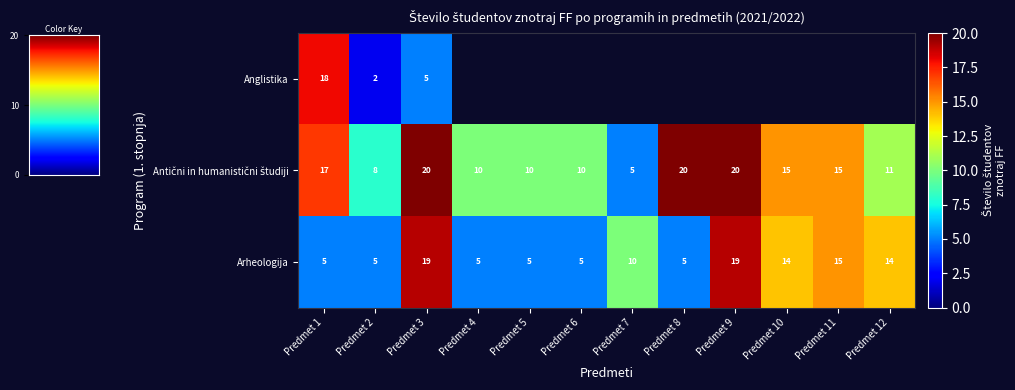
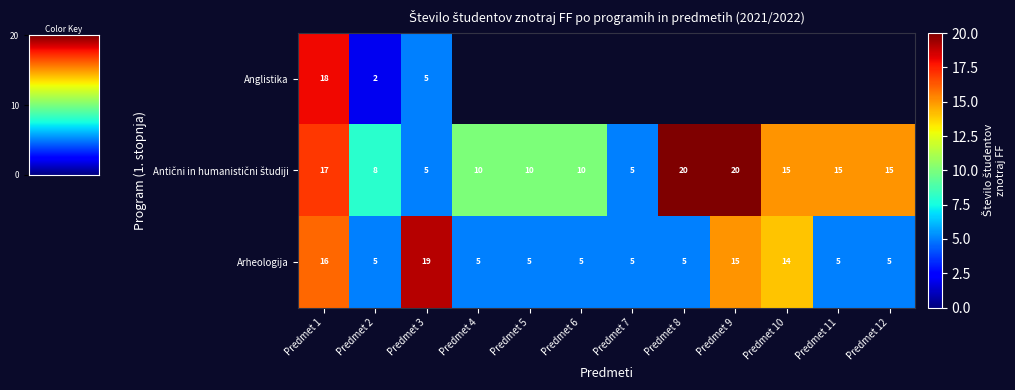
  {
    "Anglistika": {
      "Predmet 1": 18,
      "Predmet 2": 2,
      "Predmet 3": 5
    },
    "Antični in humanistični študiji": {
      "Predmet 1": 17,
      "Predmet 2": 8,
-     "Predmet 3": 20,
+     "Predmet 3": 5,
      "Predmet 4": 10,
      "Predmet 5": 10,
      "Predmet 6": 10,
      "Predmet 7": 5,
      "Predmet 8": 20,
      "Predmet 9": 20,
      "Predmet 10": 15,
      "Predmet 11": 15,
-     "Predmet 12": 11
+     "Predmet 12": 15
    },
    "Arheologija": {
-     "Predmet 1": 5,
+     "Predmet 1": 16,
      "Predmet 2": 5,
      "Predmet 3": 19,
      "Predmet 4": 5,
      "Predmet 5": 5,
      "Predmet 6": 5,
-     "Predmet 7": 10,
+     "Predmet 7": 5,
      "Predmet 8": 5,
-     "Predmet 9": 19,
+     "Predmet 9": 15,
      "Predmet 10": 14,
-     "Predmet 11": 15,
-     "Predmet 12": 14
+     "Predmet 11": 5,
+     "Predmet 12": 5
    }
  }
